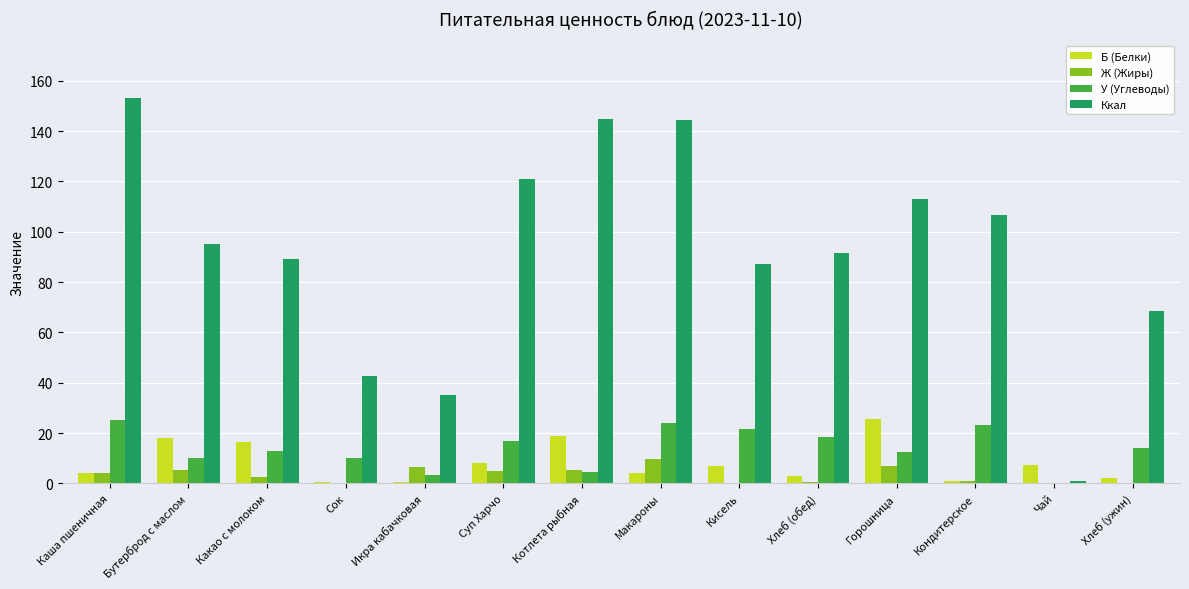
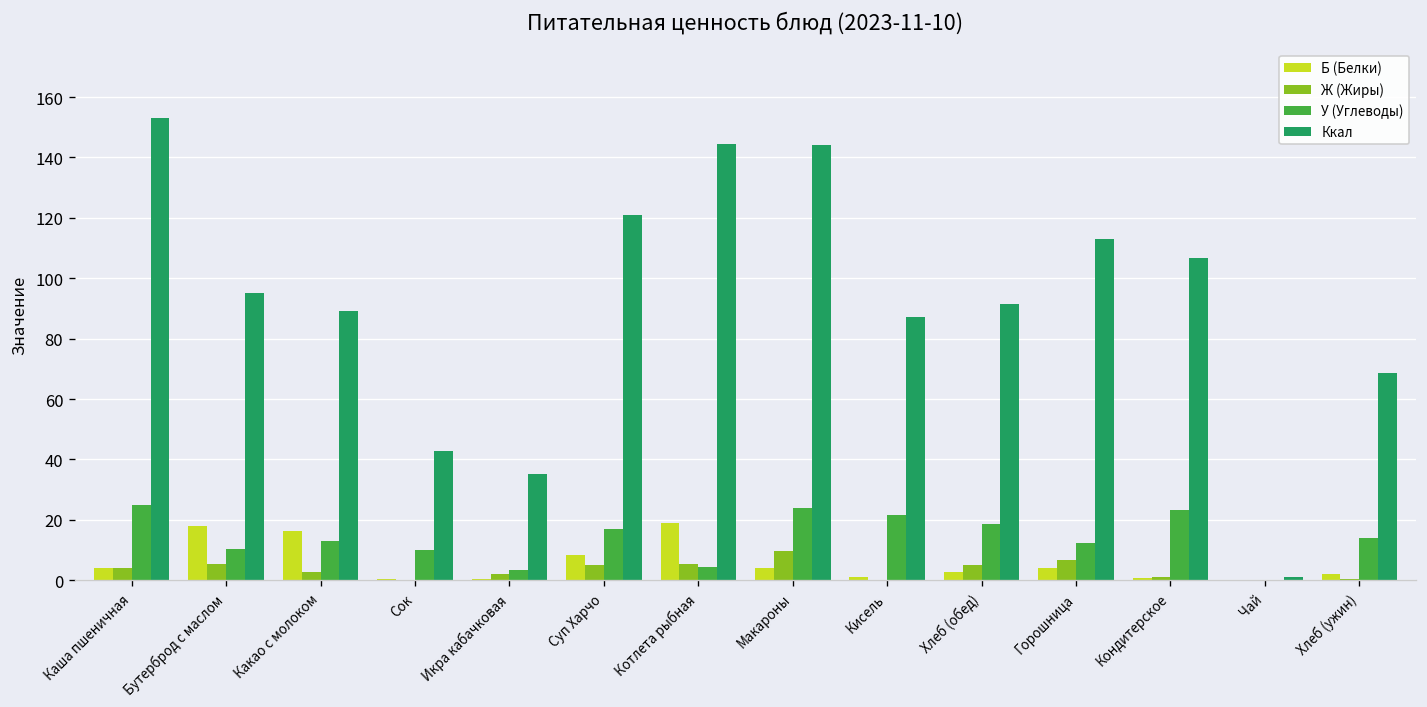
  {
    "Б (Белки)": {
      "Каша пшеничная": 4,
      "Бутерброд с маслом": 18,
      "Какао с молоком": 16,
      "Суп Харчо": 8,
      "Котлета рыбная": 19,
      "Макароны": 4,
-     "Кисель": 7,
+     "Кисель": 1,
      "Хлеб (обед)": 3,
-     "Горошница": 26,
-     "Чай": 7,
+     "Горошница": 4,
+     "Чай": 0,
      "Хлеб (ужин)": 2
    },
    "Ж (Жиры)": {
      "Каша пшеничная": 4,
      "Бутерброд с маслом": 5,
      "Какао с молоком": 3,
      "Сок": 0,
-     "Икра кабачковая": 7,
+     "Икра кабачковая": 2,
      "Суп Харчо": 5,
      "Котлета рыбная": 5,
      "Макароны": 10,
      "Кисель": 0,
-     "Хлеб (обед)": 0,
+     "Хлеб (обед)": 5,
      "Горошница": 7,
      "Чай": 0
    }
  }
